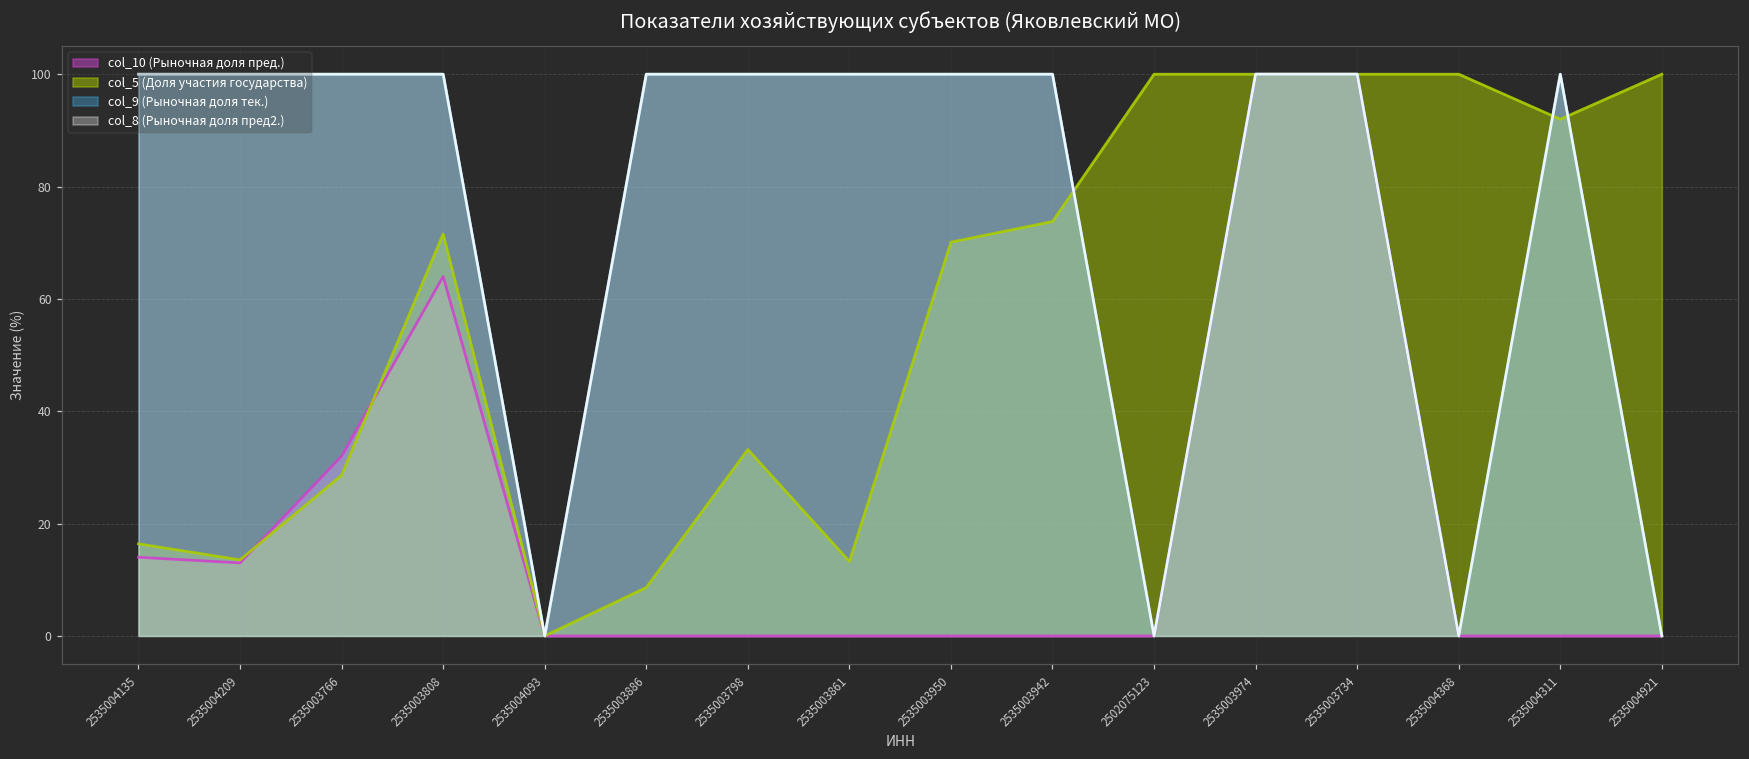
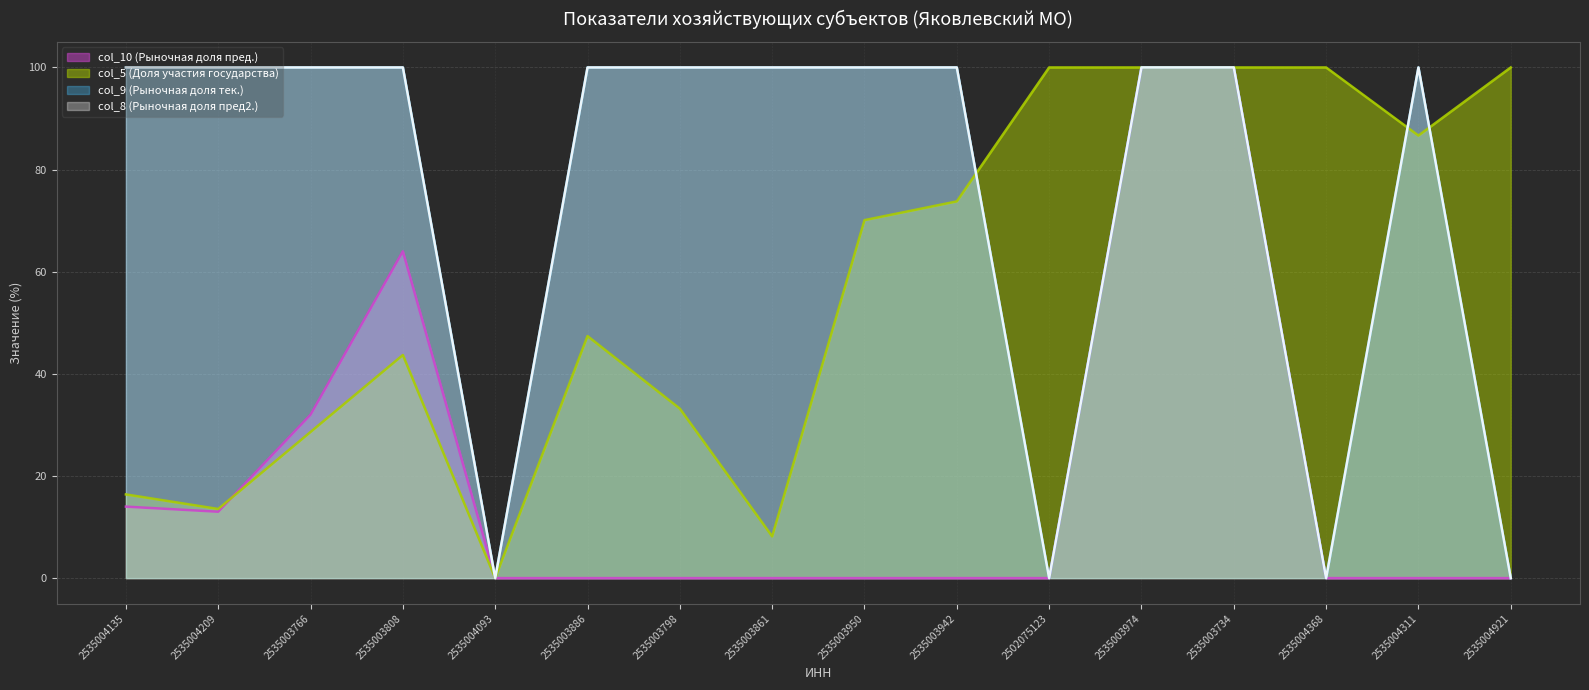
  {
    "col_10 (Рыночная доля пред.)": {
      "2535004135": 14,
      "2535004209": 13,
      "2535003766": 32,
      "2535003808": 64,
      "2535003886": 0,
      "2535003798": 0,
      "2535003861": 0,
      "2535003950": 0,
      "2535003942": 0,
      "2535004311": 0
    },
    "col_5 (Доля участия государства)": {
      "2535004135": 16,
      "2535004209": 14,
      "2535003766": 29,
-     "2535003808": 72,
-     "2535003886": 9,
+     "2535003808": 44,
+     "2535003886": 47,
      "2535003798": 33,
-     "2535003861": 13,
+     "2535003861": 8,
      "2535003950": 70,
      "2535003942": 74,
      "2502075123": 100,
      "2535004368": 100,
-     "2535004311": 92,
+     "2535004311": 87,
      "2535004921": 100
    },
    "col_8 (Рыночная доля пред2.)": {
      "2535003766": 100,
      "2535003808": 100,
      "2535003886": 100,
      "2535003798": 100,
      "2535003861": 100,
      "2535003950": 100,
      "2535003942": 100,
      "2535004311": 100
    }
  }
